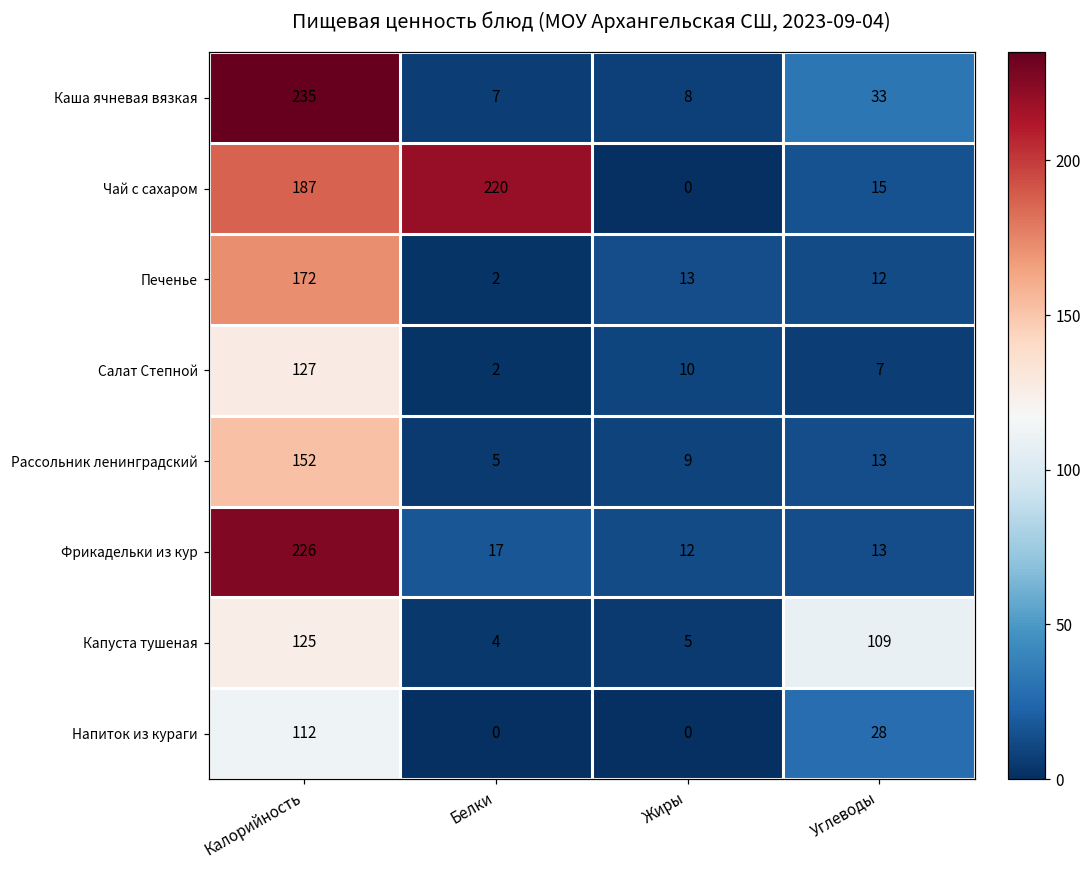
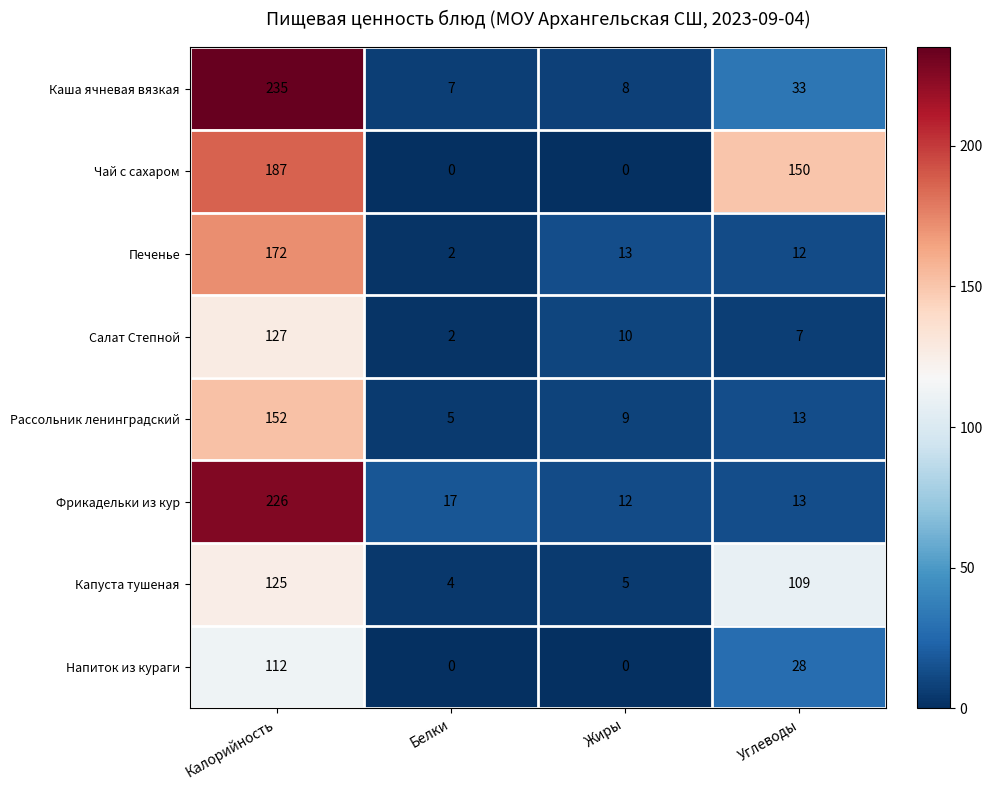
  {
    "Каша ячневая вязкая": {
      "Калорийность": 235,
      "Белки": 7,
      "Жиры": 8,
      "Углеводы": 33
    },
    "Чай с сахаром": {
      "Калорийность": 187,
-     "Белки": 220,
+     "Белки": 0,
      "Жиры": 0,
-     "Углеводы": 15
+     "Углеводы": 150
    },
    "Печенье": {
      "Калорийность": 172,
      "Белки": 2,
      "Жиры": 13,
      "Углеводы": 12
    },
    "Салат Степной": {
      "Калорийность": 127,
      "Белки": 2,
      "Жиры": 10,
      "Углеводы": 7
    },
    "Рассольник ленинградский": {
      "Калорийность": 152,
      "Белки": 5,
      "Жиры": 9,
      "Углеводы": 13
    },
    "Фрикадельки из кур": {
      "Калорийность": 226,
      "Белки": 17,
      "Жиры": 12,
      "Углеводы": 13
    },
    "Капуста тушеная": {
      "Калорийность": 125,
      "Белки": 4,
      "Жиры": 5,
      "Углеводы": 109
    },
    "Напиток из кураги": {
      "Калорийность": 112,
      "Белки": 0,
      "Жиры": 0,
      "Углеводы": 28
    }
  }
